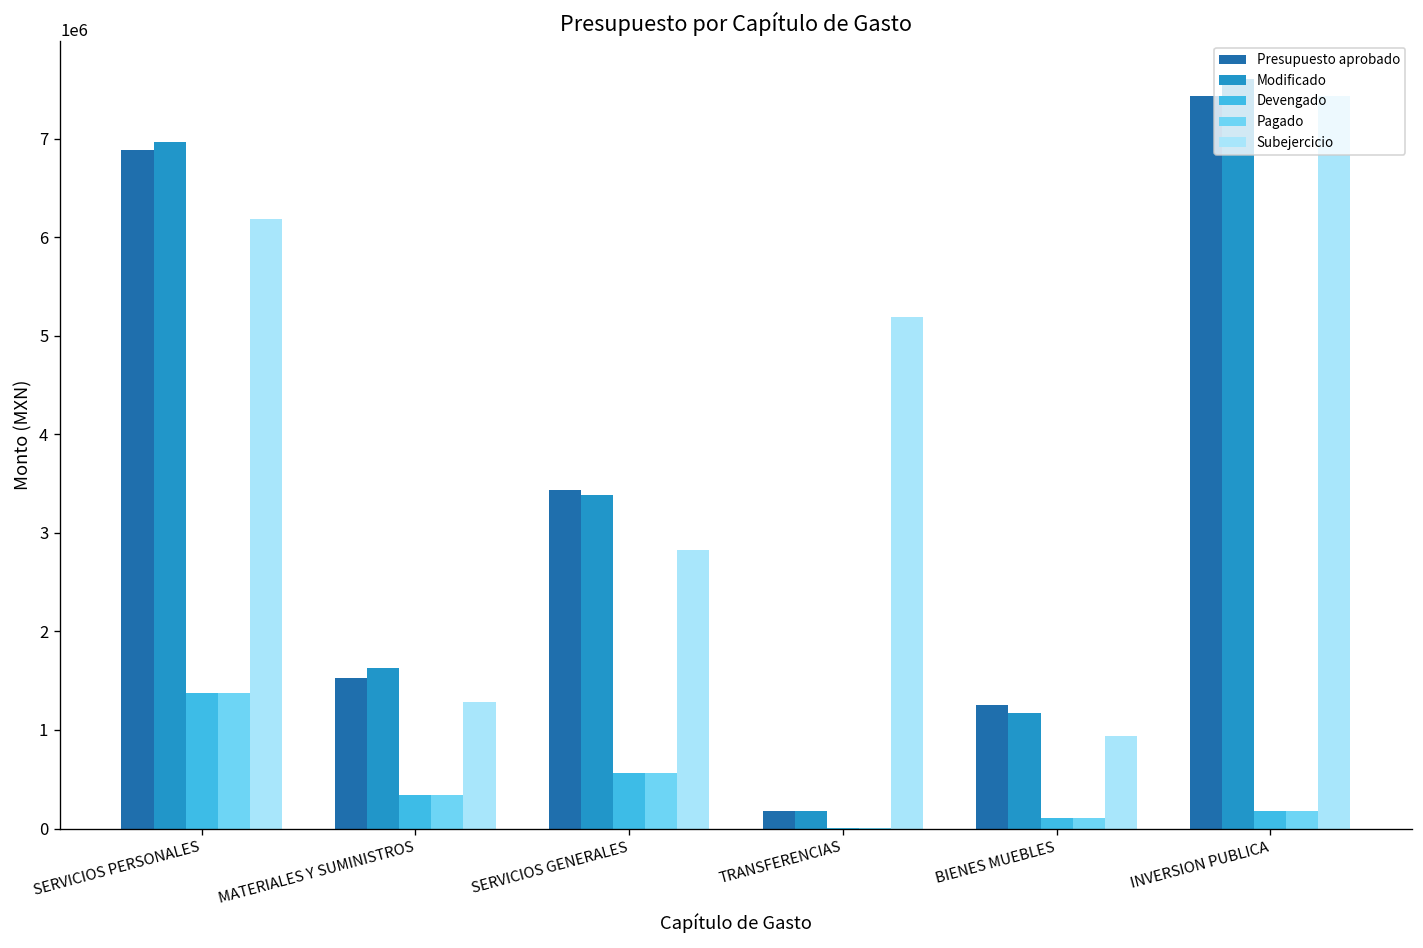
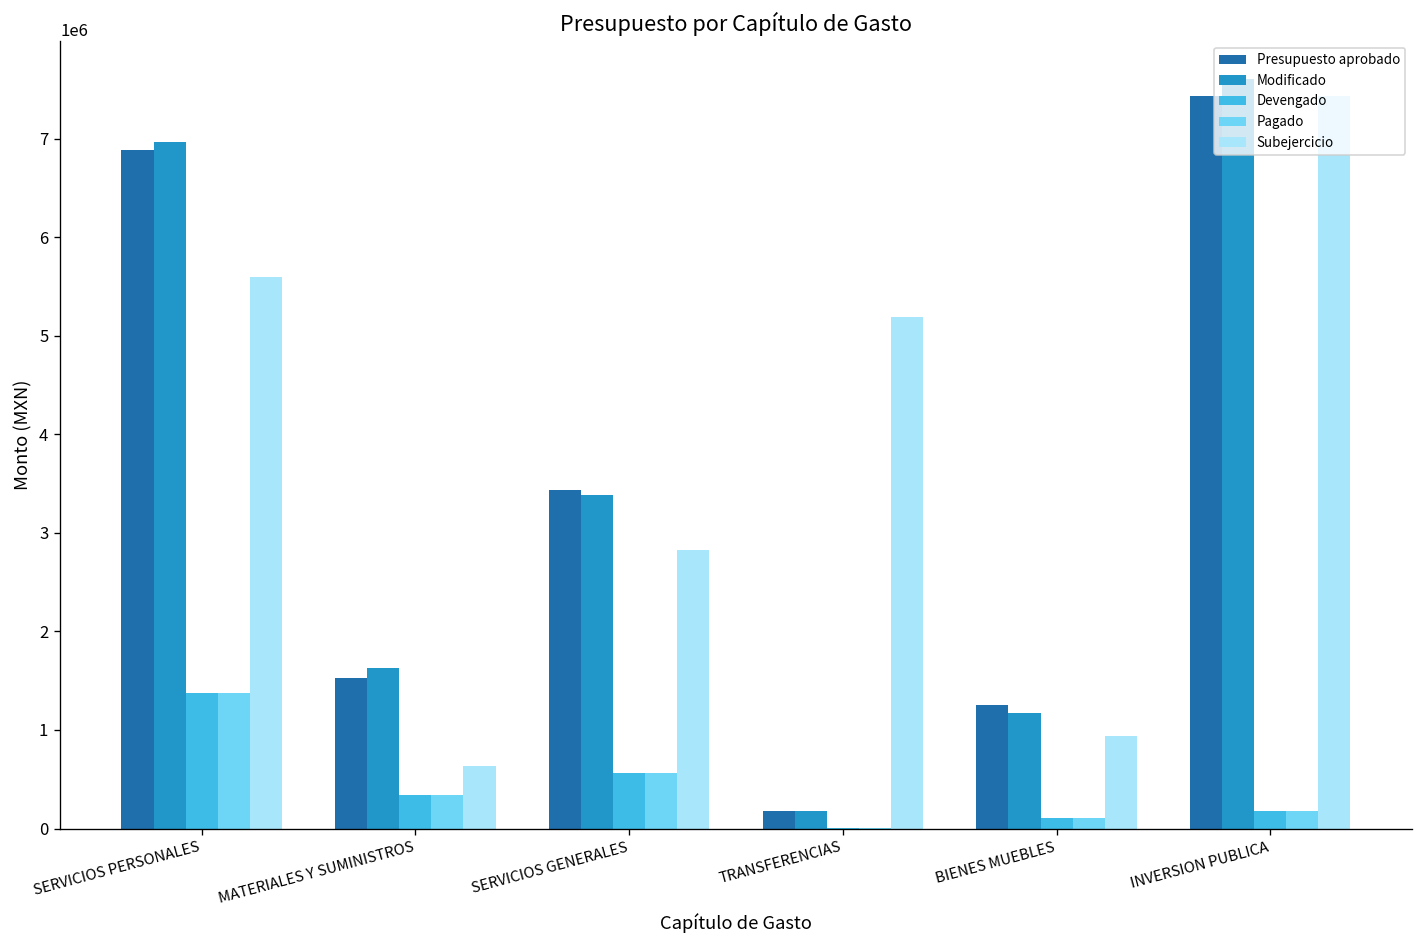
  {
    "Subejercicio": {
-     "SERVICIOS PERSONALES": 6200000,
-     "MATERIALES Y SUMINISTROS": 1300000,
+     "SERVICIOS PERSONALES": 5600000,
+     "MATERIALES Y SUMINISTROS": 600000,
      "SERVICIOS GENERALES": 2800000,
      "TRANSFERENCIAS": 5200000,
      "BIENES MUEBLES": 900000
    }
  }
